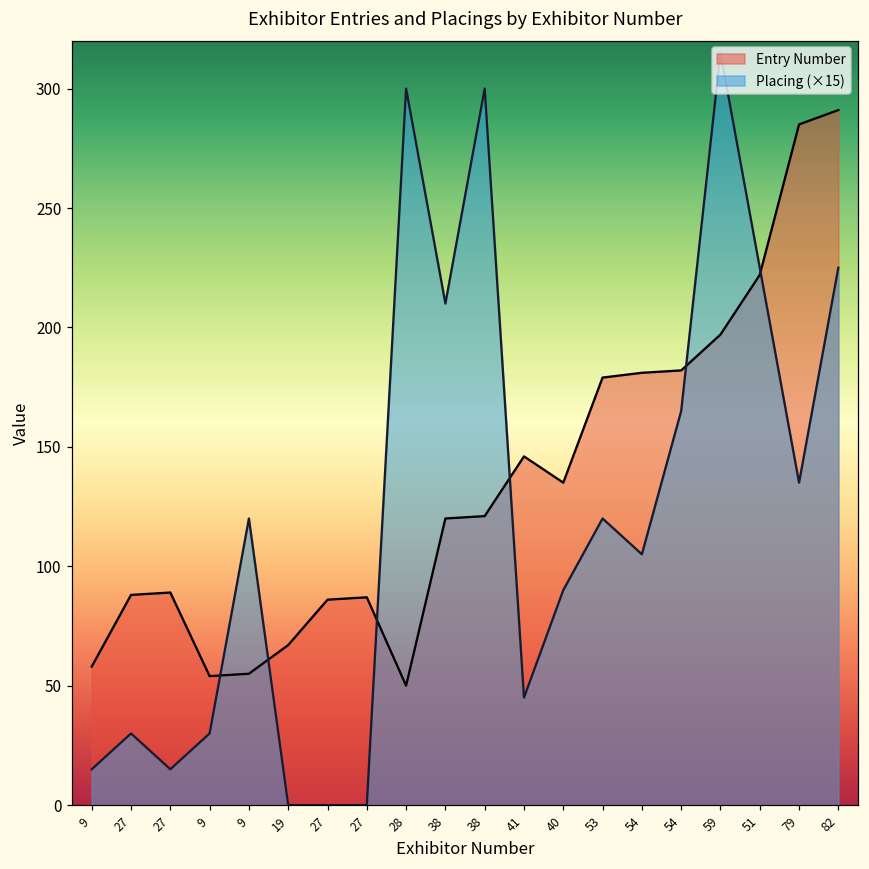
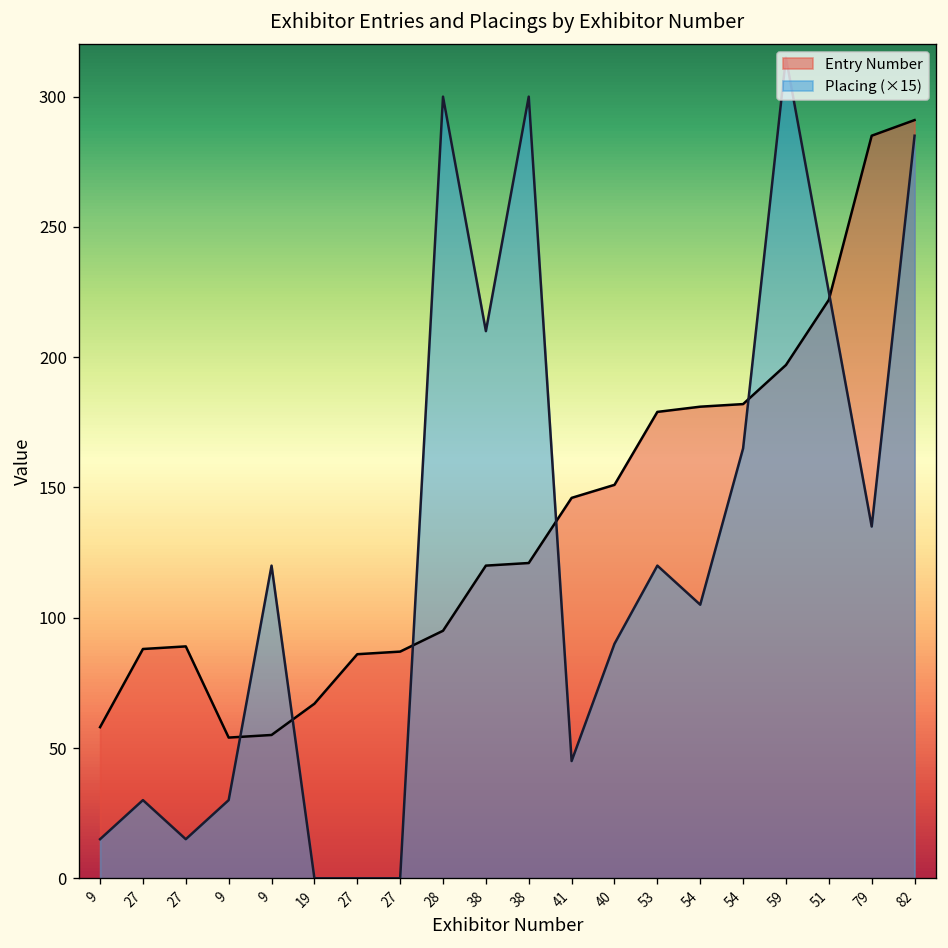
  {
    "Entry Number": {
      "19": 67,
-     "28": 50,
+     "28": 95,
      "41": 146,
-     "40": 135,
+     "40": 151,
      "53": 179,
      "59": 197,
      "51": 222,
      "79": 285,
      "82": 291
    },
    "Placing (×15)": {
      "19": 0,
      "28": 300,
      "41": 45,
      "40": 90,
      "53": 120,
      "51": 225,
      "79": 135,
-     "82": 225
+     "82": 285
    }
  }
